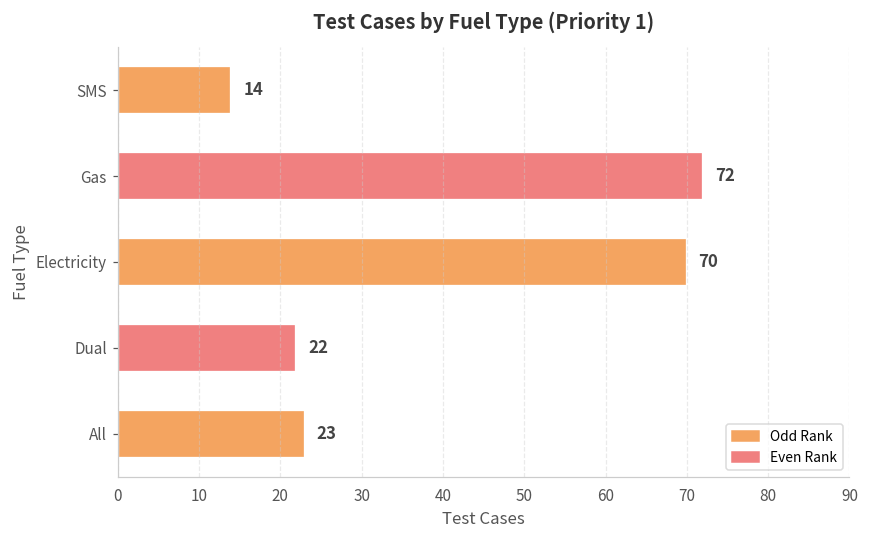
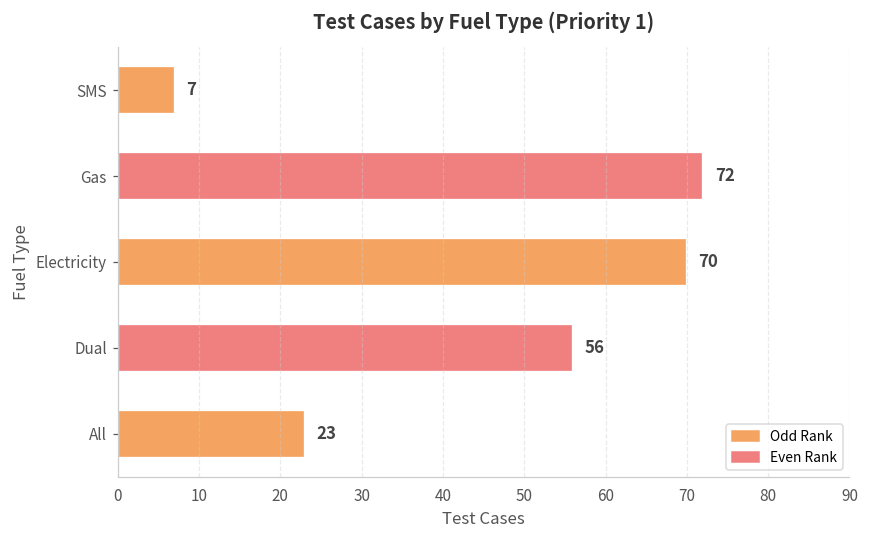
  {
-   "SMS": 14,
+   "SMS": 7,
    "Gas": 72,
    "Electricity": 70,
-   "Dual": 22,
+   "Dual": 56,
    "All": 23
  }
